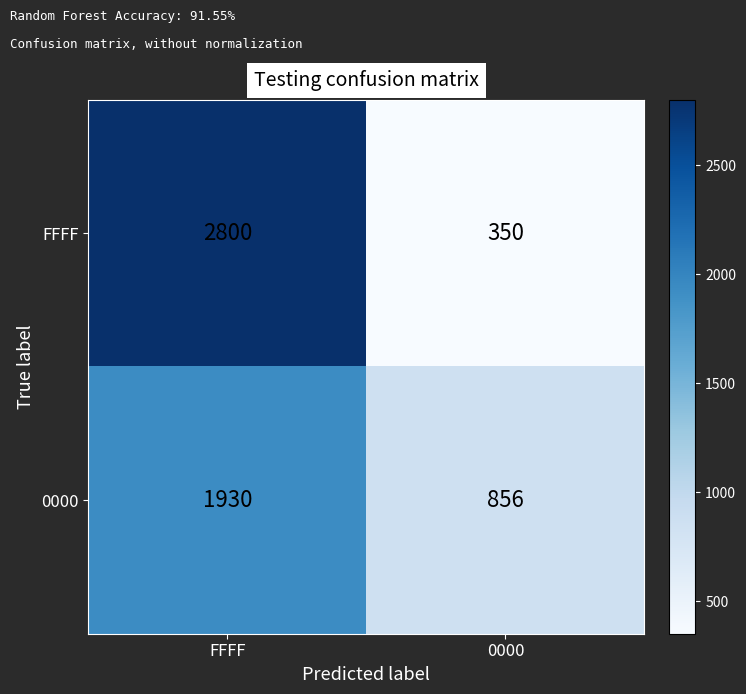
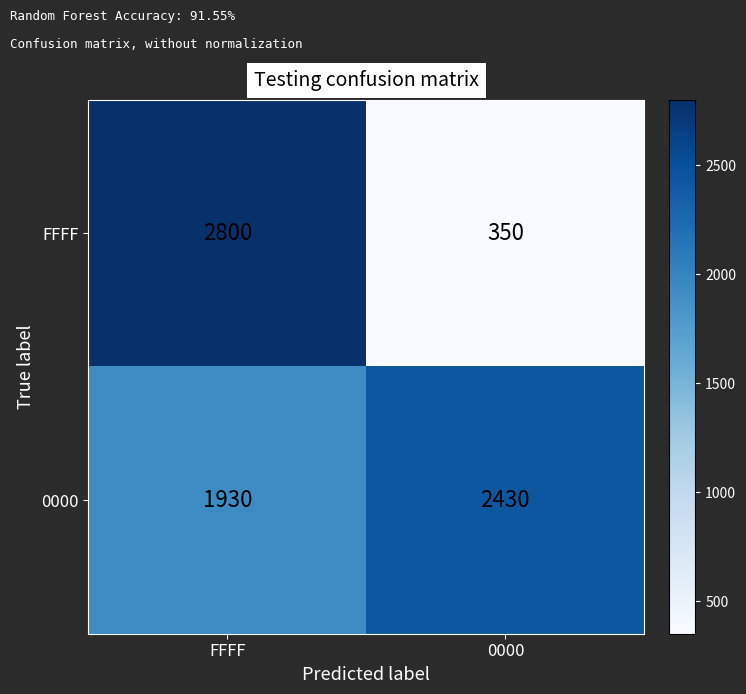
  {
    "FFFF": {
      "FFFF": 2800,
      "0000": 350
    },
    "0000": {
      "FFFF": 1930,
-     "0000": 856
+     "0000": 2430
    }
  }
